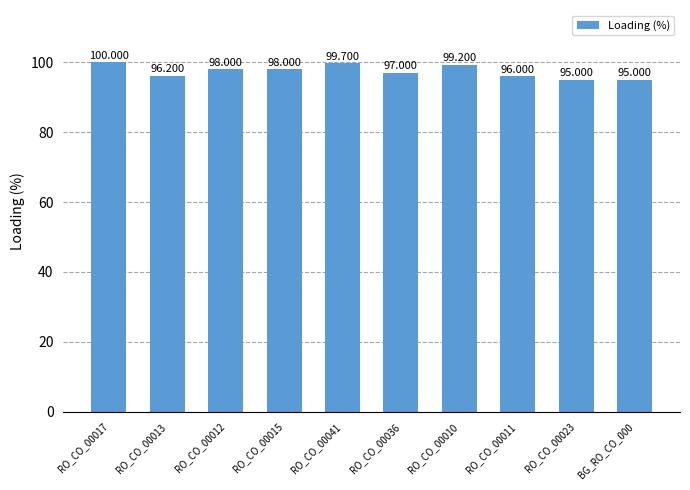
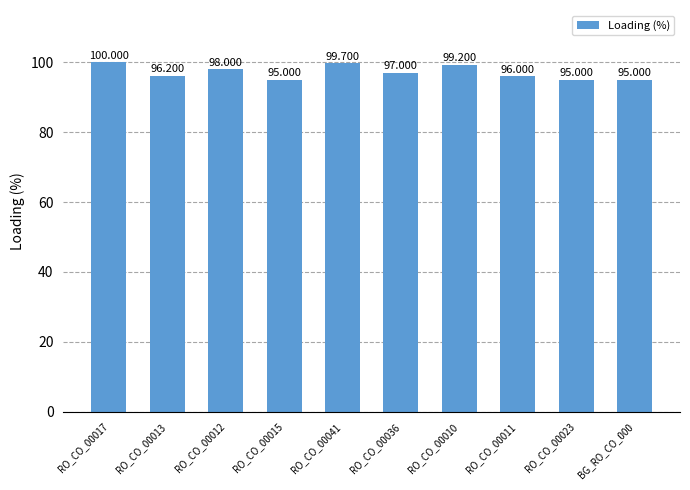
  {
    "RO_CO_00017": 100.000,
    "RO_CO_00013": 96.200,
    "RO_CO_00012": 98.000,
-   "RO_CO_00015": 98.000,
+   "RO_CO_00015": 95.000,
    "RO_CO_00041": 99.700,
    "RO_CO_00036": 97.000,
    "RO_CO_00010": 99.200,
    "RO_CO_00011": 96.000,
    "RO_CO_00023": 95.000,
    "BG_RO_CO_000": 95.000
  }
